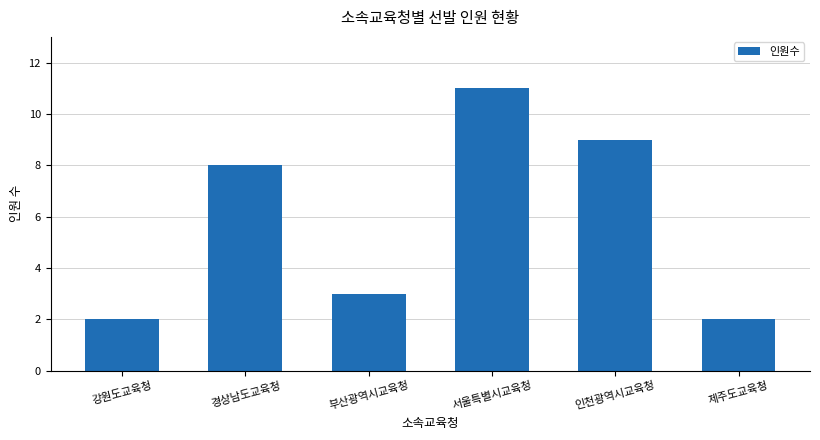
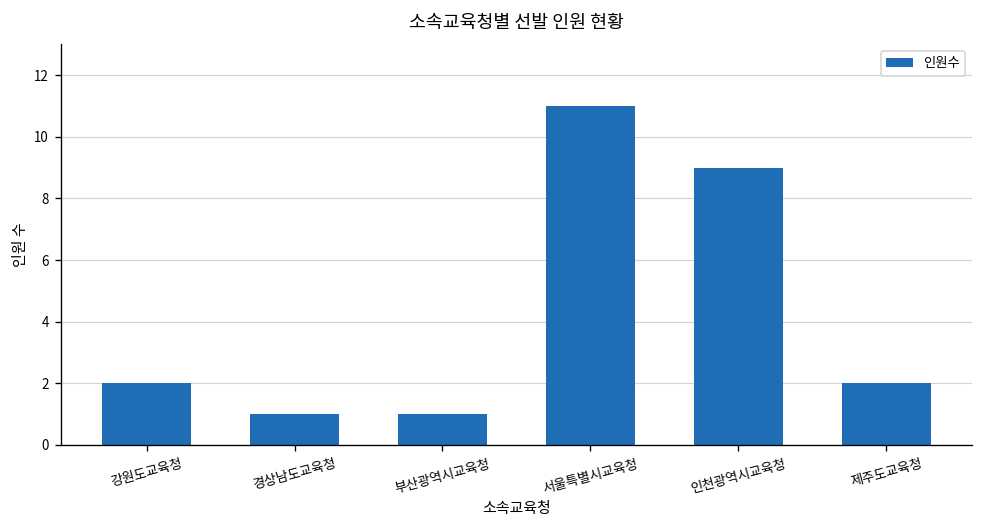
  {
    "강원도교육청": 2,
-   "경상남도교육청": 8,
-   "부산광역시교육청": 3,
+   "경상남도교육청": 1,
+   "부산광역시교육청": 1,
    "서울특별시교육청": 11,
    "인천광역시교육청": 9,
    "제주도교육청": 2
  }
